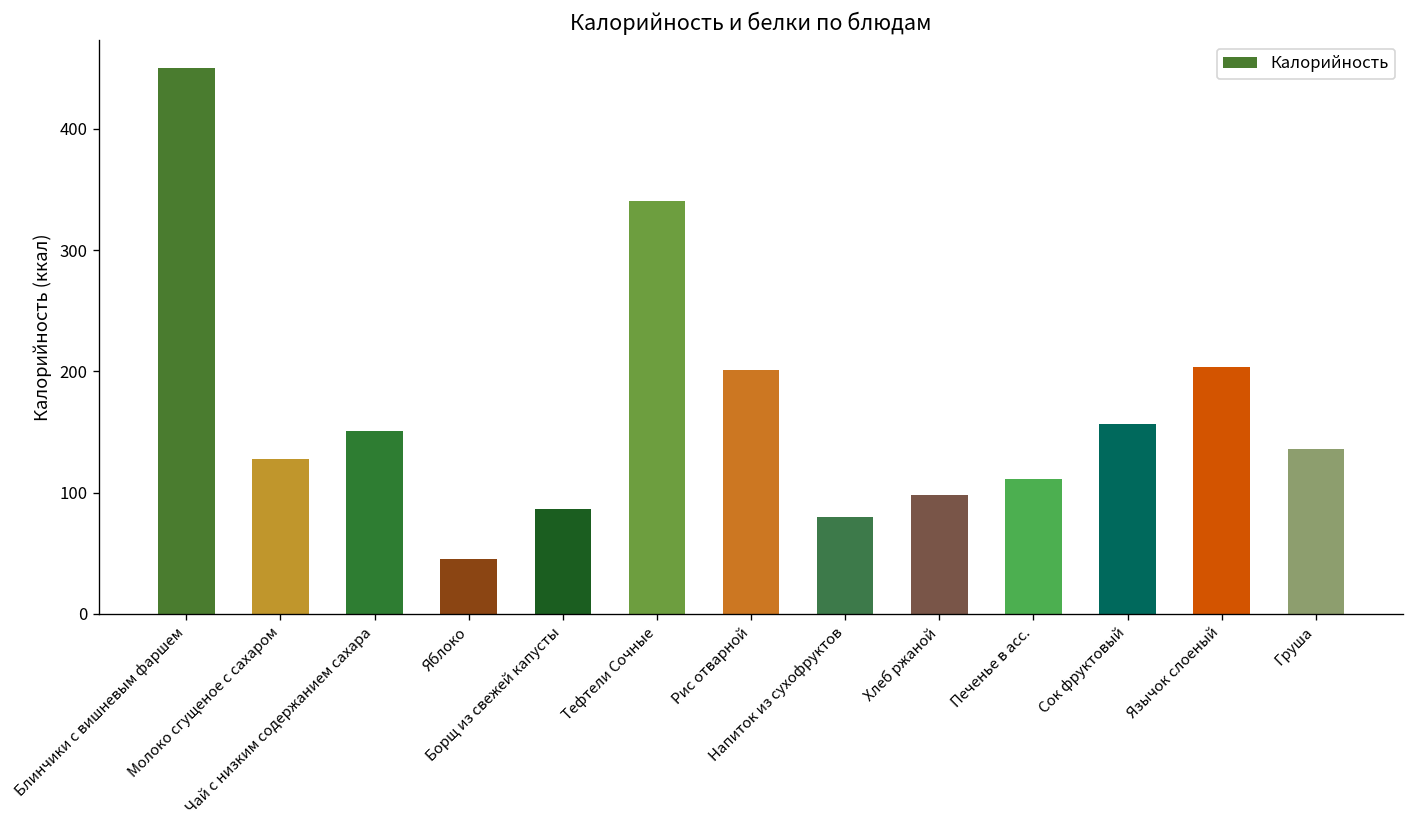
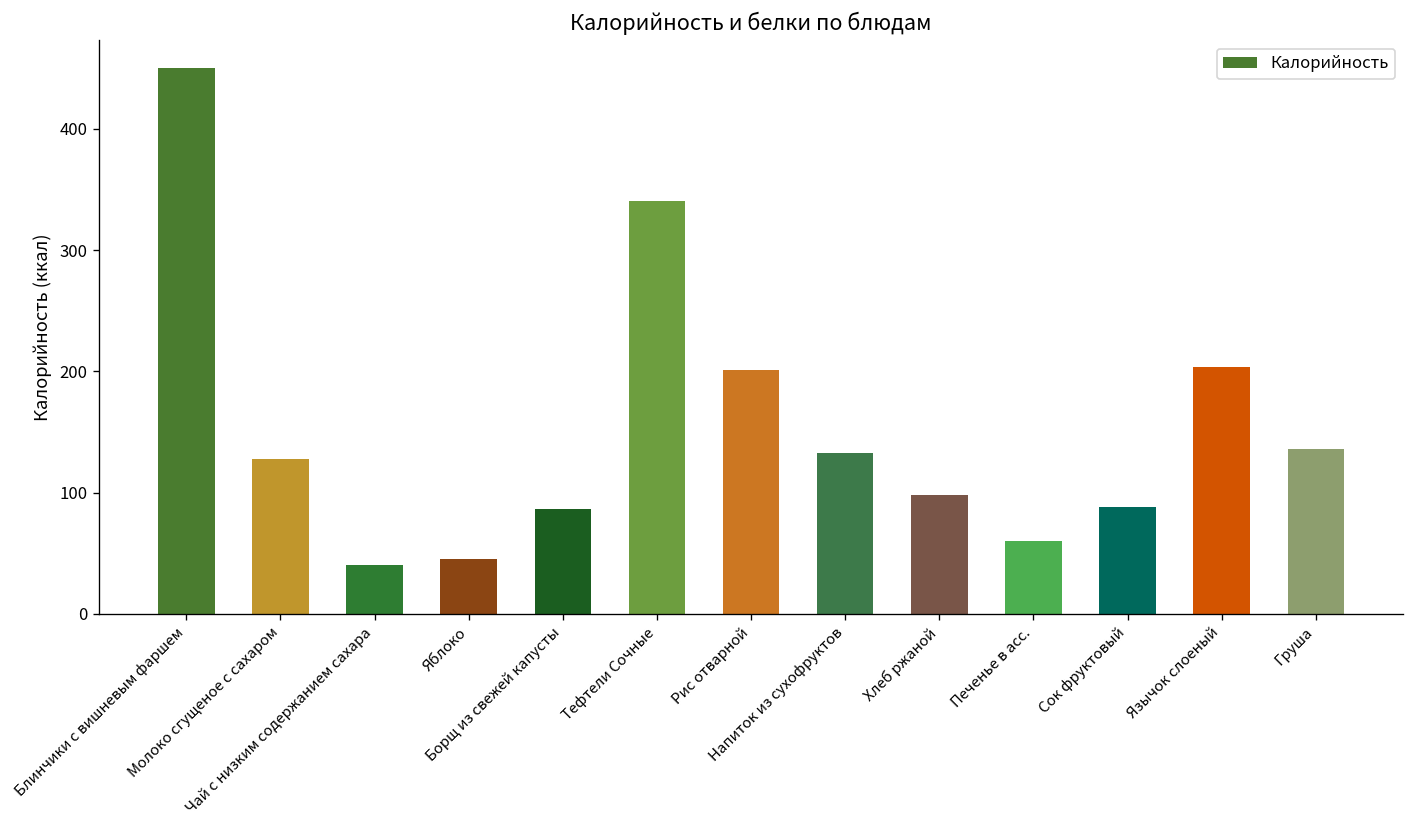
  {
    "Блинчики с вишневым фаршем": 451,
    "Молоко сгущеное с сахаром": 128,
-   "Чай с низким содержанием сахара": 151,
+   "Чай с низким содержанием сахара": 40,
    "Яблоко": 45,
    "Борщ из свежей капусты": 86,
    "Тефтели Сочные": 341,
    "Рис отварной": 201,
-   "Напиток из сухофруктов": 80,
+   "Напиток из сухофруктов": 133,
    "Хлеб ржаной": 98,
-   "Печенье в асс.": 111,
-   "Сок фруктовый": 157,
+   "Печенье в асс.": 60,
+   "Сок фруктовый": 88,
    "Язычок слоеный": 204,
    "Груша": 136
  }
